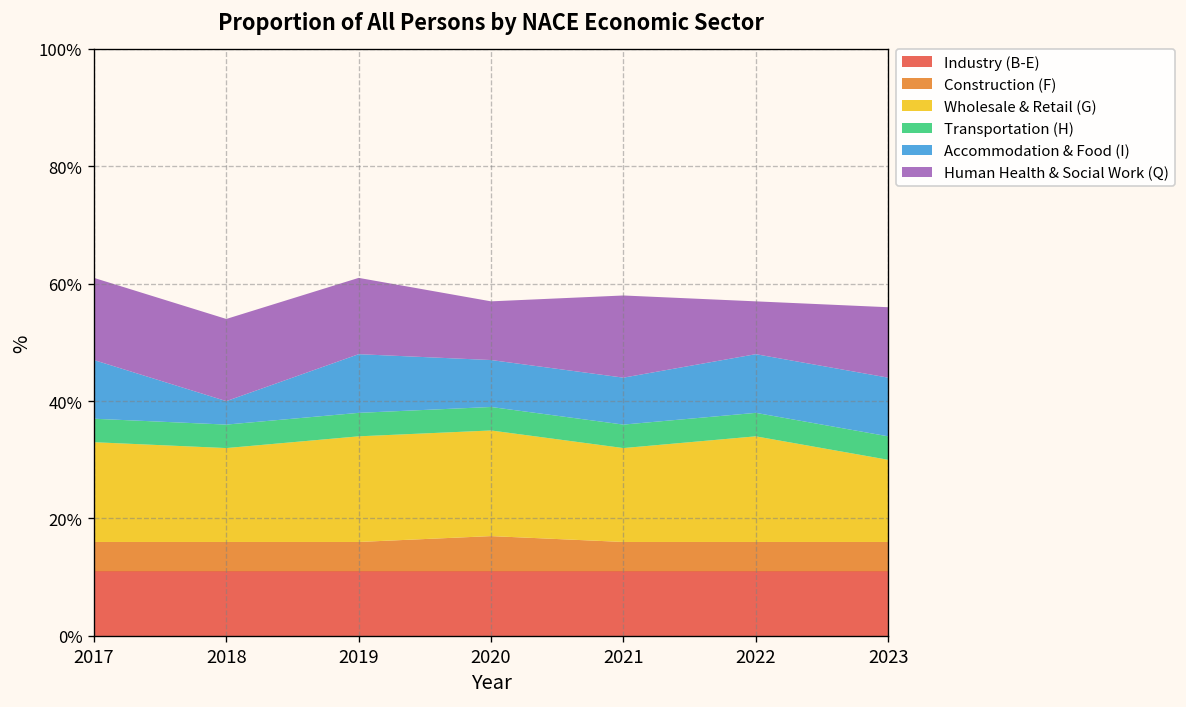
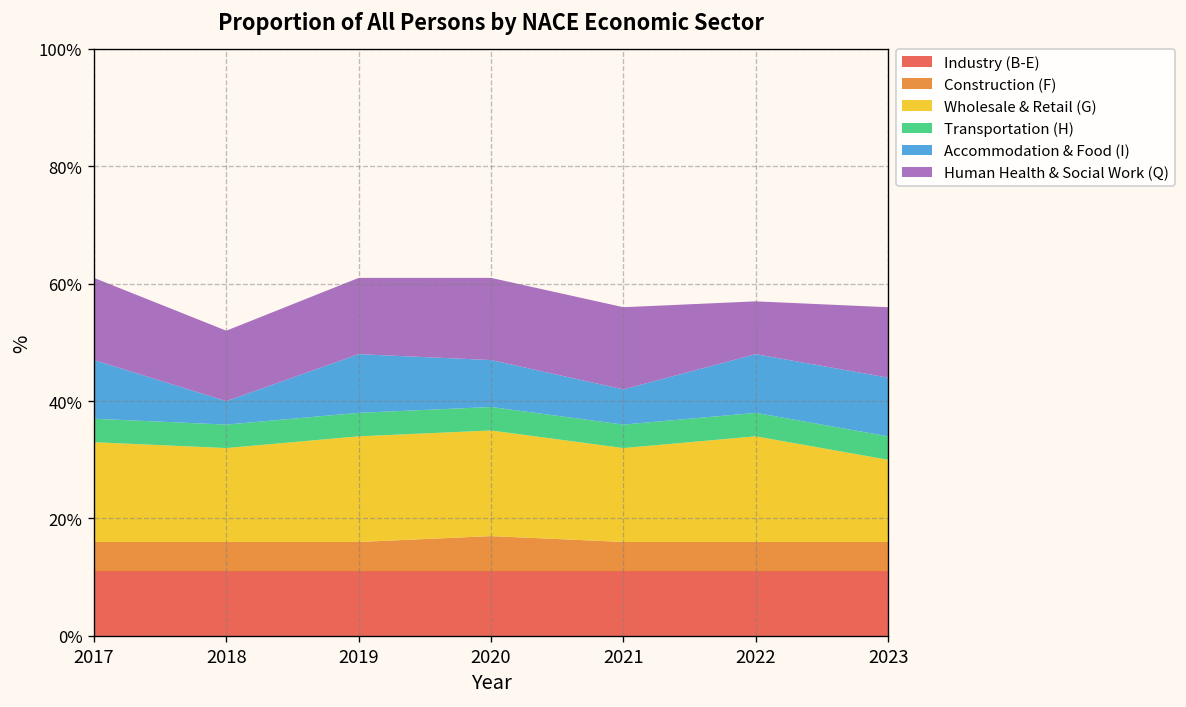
  {
    "Wholesale & Retail (G)": {
      "2017": "17%",
      "2018": "16%",
      "2019": "18%",
      "2020": "18%",
      "2021": "16%",
      "2022": "18%",
      "2023": "14%"
    },
    "Transportation (H)": {
      "2017": "4%",
      "2018": "4%",
      "2019": "4%",
      "2020": "4%",
      "2021": "4%",
      "2022": "4%",
      "2023": "4%"
    },
    "Accommodation & Food (I)": {
      "2017": "10%",
      "2018": "4%",
      "2019": "10%",
      "2020": "8%",
-     "2021": "8%",
+     "2021": "6%",
      "2022": "10%",
      "2023": "10%"
    },
    "Human Health & Social Work (Q)": {
      "2017": "14%",
-     "2018": "14%",
+     "2018": "12%",
      "2019": "13%",
-     "2020": "10%",
+     "2020": "14%",
      "2021": "14%",
      "2022": "9%",
      "2023": "12%"
    }
  }
